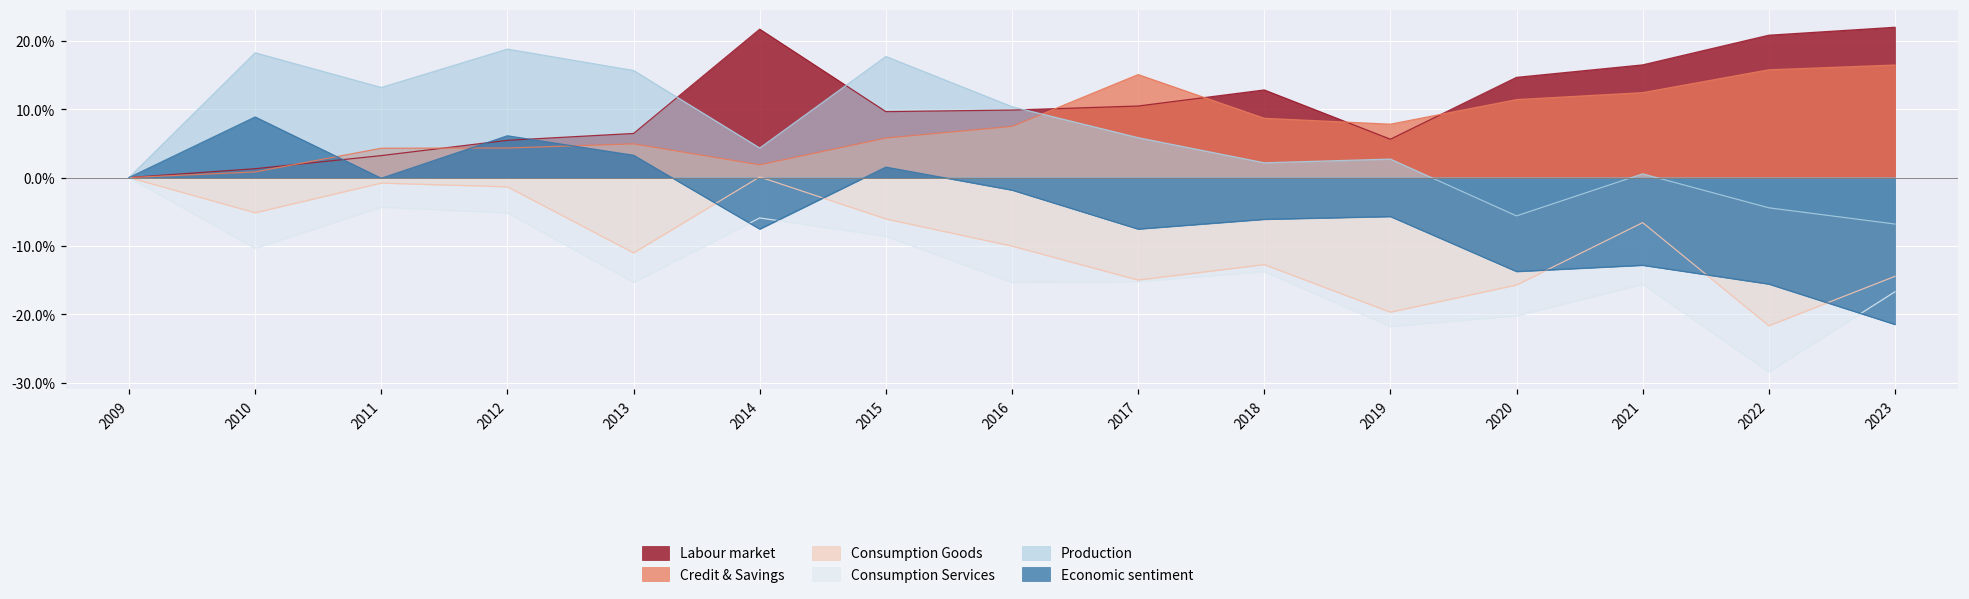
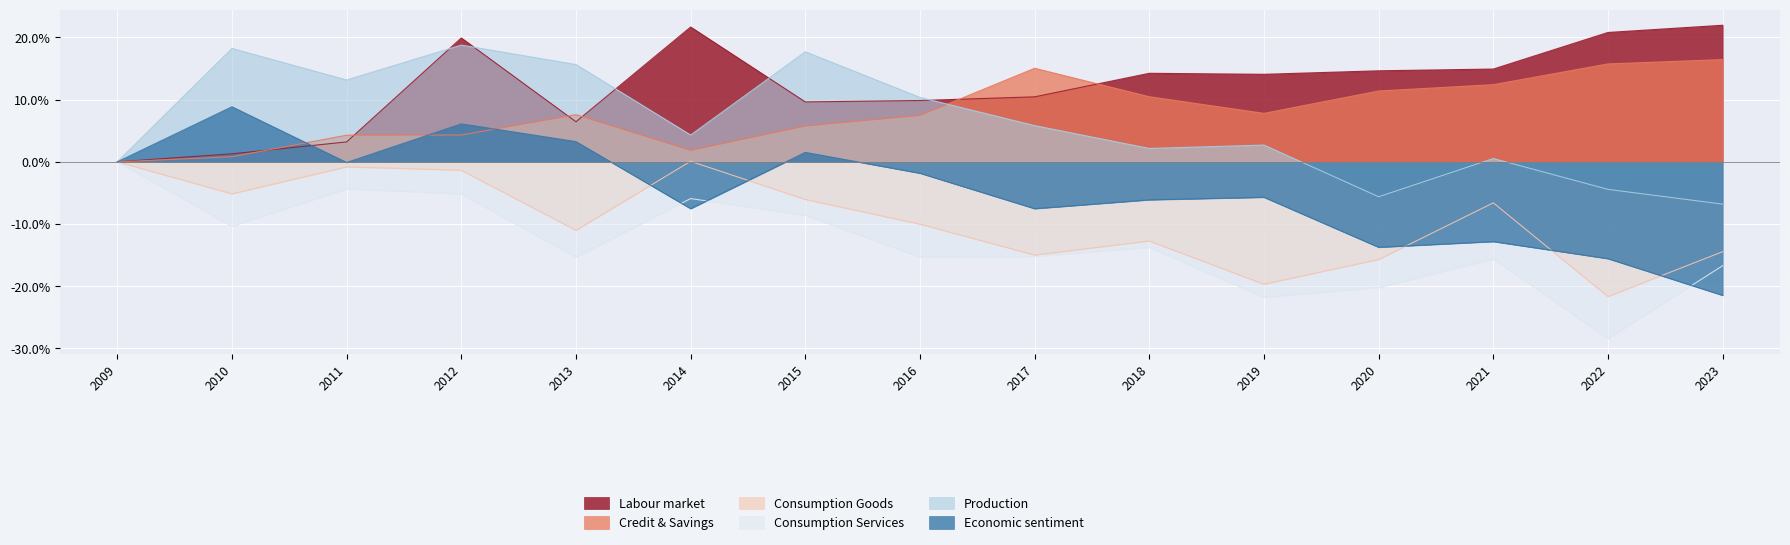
  {
    "Labour market": {
      "2010": "1%",
      "2011": "3%",
-     "2012": "5%",
+     "2012": "20%",
      "2013": "6%",
      "2014": "22%",
      "2015": "10%",
      "2016": "10%",
      "2017": "10%",
-     "2018": "13%",
-     "2019": "6%",
+     "2018": "14%",
+     "2019": "14%",
      "2020": "15%",
-     "2021": "16%",
+     "2021": "15%",
      "2022": "21%",
      "2023": "22%"
    },
    "Credit & Savings": {
      "2010": "1%",
      "2011": "4%",
      "2012": "4%",
-     "2013": "5%",
+     "2013": "8%",
      "2014": "2%",
      "2015": "6%",
      "2016": "7%",
      "2017": "15%",
-     "2018": "9%",
+     "2018": "10%",
      "2019": "8%",
      "2020": "11%",
      "2021": "12%",
      "2022": "16%",
      "2023": "16%"
    }
  }
